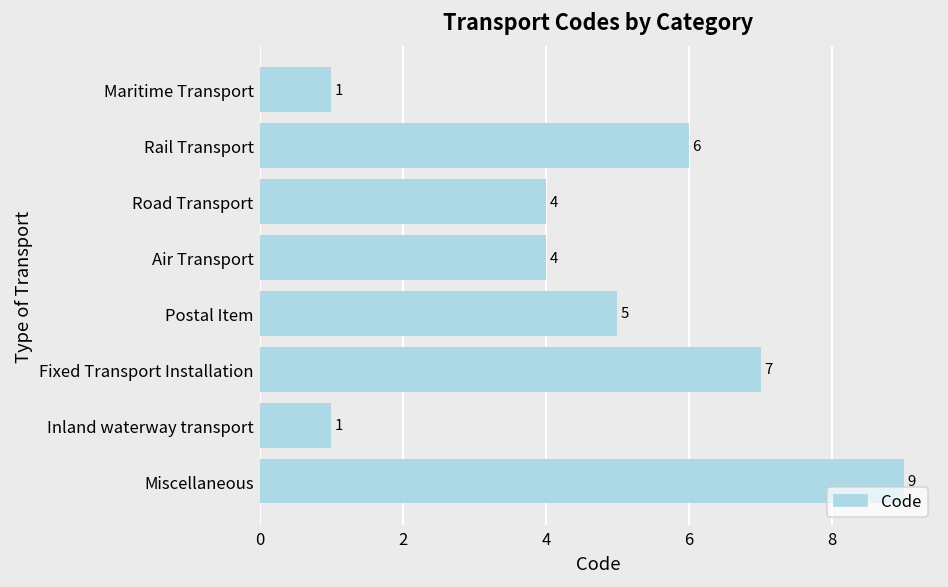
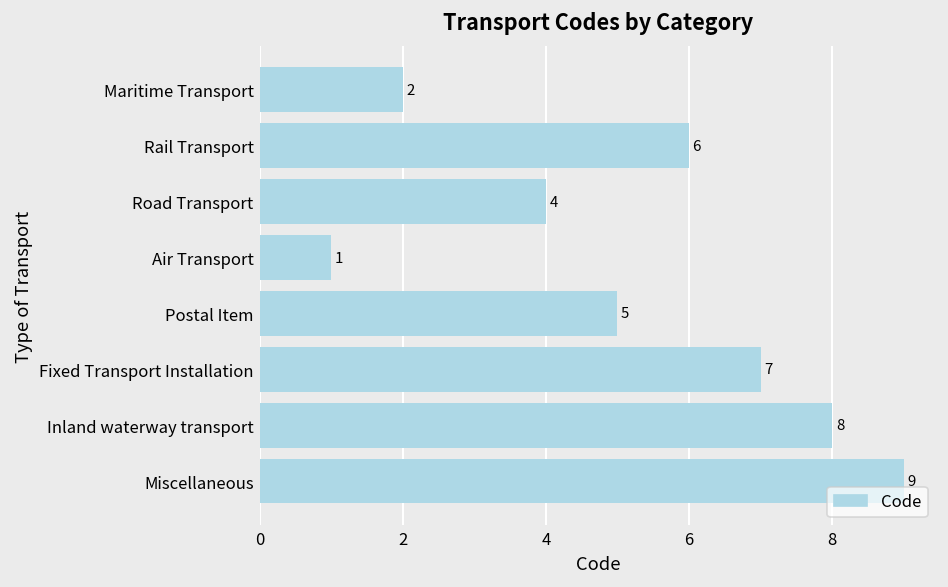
  {
-   "Maritime Transport": 1,
+   "Maritime Transport": 2,
    "Rail Transport": 6,
    "Road Transport": 4,
-   "Air Transport": 4,
+   "Air Transport": 1,
    "Postal Item": 5,
    "Fixed Transport Installation": 7,
-   "Inland waterway transport": 1
+   "Inland waterway transport": 8
  }
